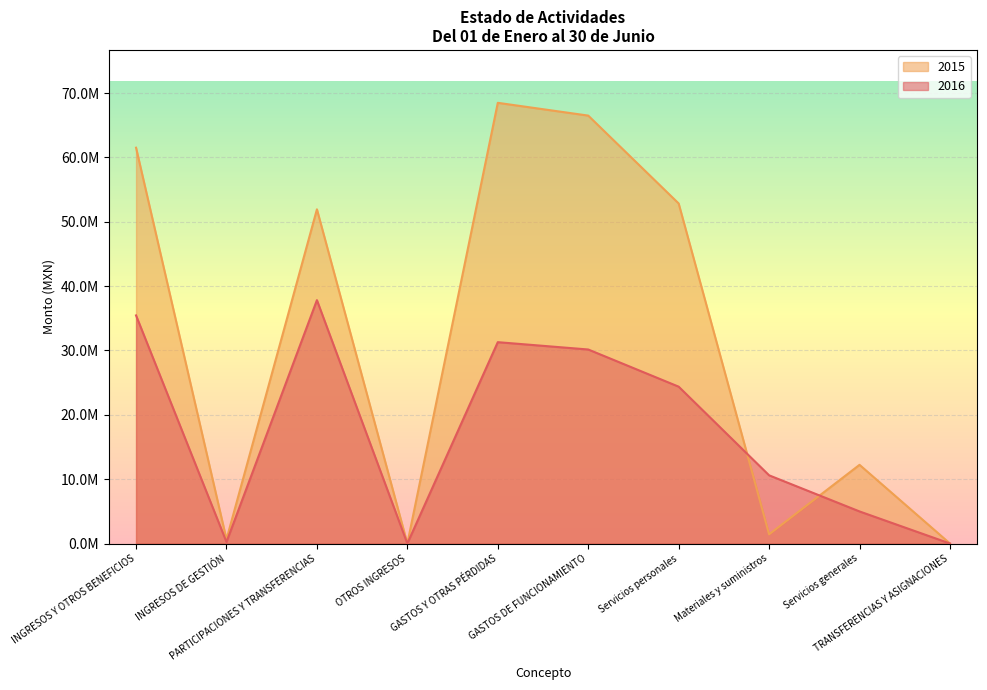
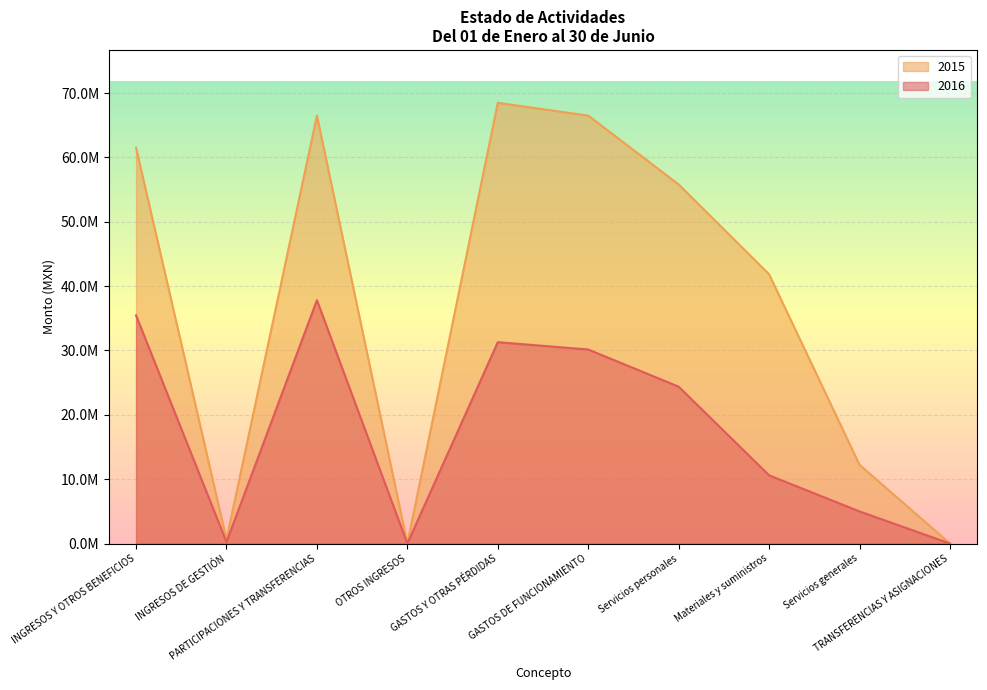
  {
    "2015": {
      "INGRESOS Y OTROS BENEFICIOS": 62000000,
      "INGRESOS DE GESTIÓN": 1000000,
-     "PARTICIPACIONES Y TRANSFERENCIAS": 52000000,
+     "PARTICIPACIONES Y TRANSFERENCIAS": 66000000,
      "GASTOS Y OTRAS PÉRDIDAS": 68000000,
      "GASTOS DE FUNCIONAMIENTO": 66000000,
-     "Servicios personales": 53000000,
-     "Materiales y suministros": 1000000,
+     "Servicios personales": 56000000,
+     "Materiales y suministros": 42000000,
      "Servicios generales": 12000000
    },
    "2016": {
      "INGRESOS Y OTROS BENEFICIOS": 35000000,
      "INGRESOS DE GESTIÓN": 0,
      "PARTICIPACIONES Y TRANSFERENCIAS": 38000000,
      "GASTOS Y OTRAS PÉRDIDAS": 31000000,
      "GASTOS DE FUNCIONAMIENTO": 30000000,
      "Servicios personales": 24000000,
      "Materiales y suministros": 11000000,
      "Servicios generales": 5000000
    }
  }
